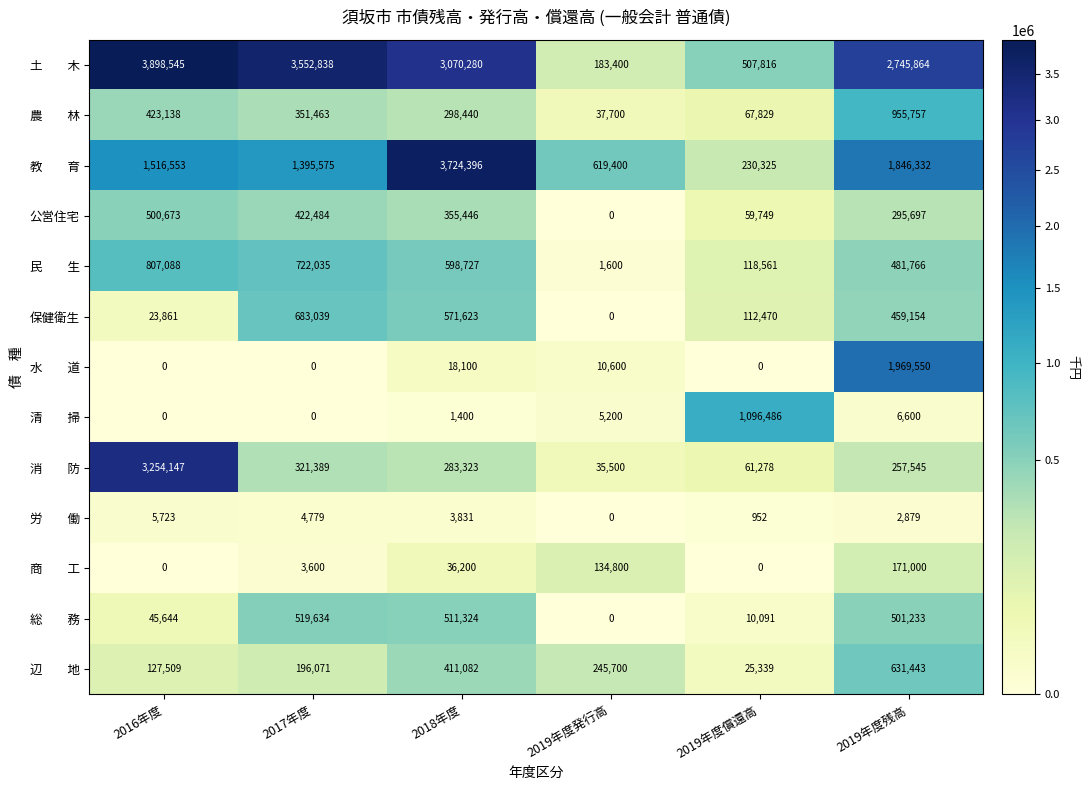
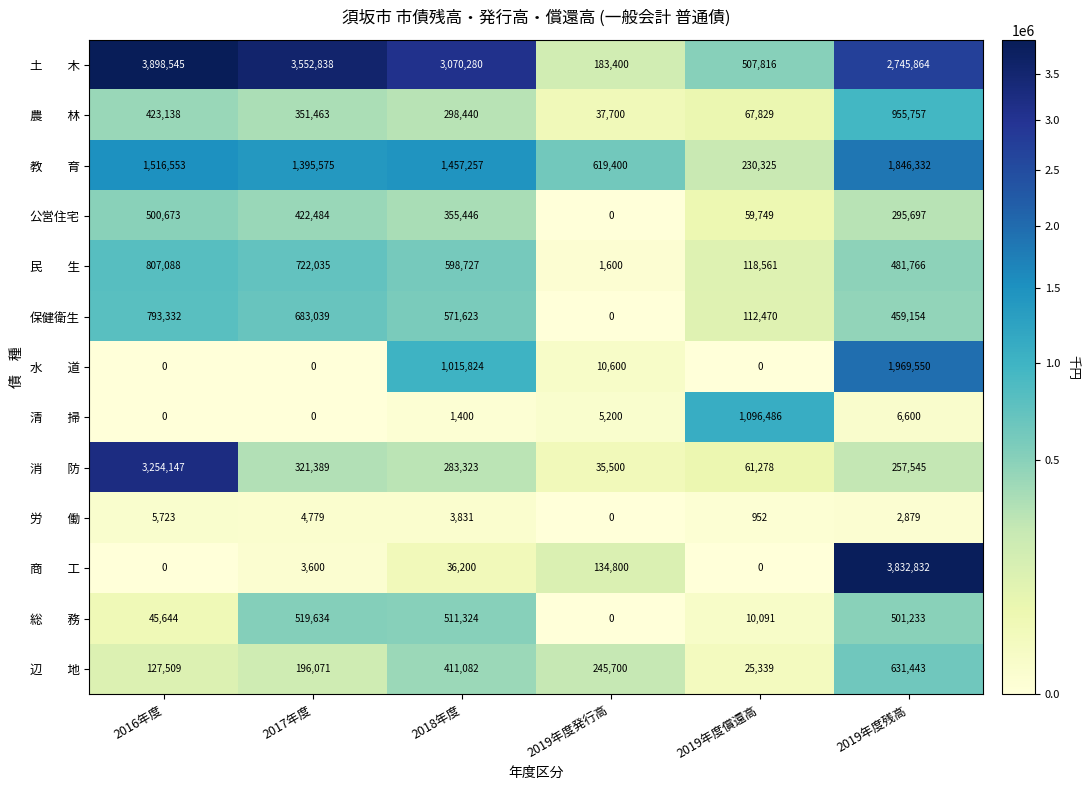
  {
    "土 木": {
      "2016年度": "3,898,545",
      "2017年度": "3,552,838",
      "2018年度": "3,070,280",
      "2019年度発行高": "183,400",
      "2019年度償還高": "507,816",
      "2019年度残高": "2,745,864"
    },
    "農 林": {
      "2016年度": "423,138",
      "2017年度": "351,463",
      "2018年度": "298,440",
      "2019年度発行高": "37,700",
      "2019年度償還高": "67,829",
      "2019年度残高": "955,757"
    },
    "教 育": {
      "2016年度": "1,516,553",
      "2017年度": "1,395,575",
-     "2018年度": "3,724,396",
+     "2018年度": "1,457,257",
      "2019年度発行高": "619,400",
      "2019年度償還高": "230,325",
      "2019年度残高": "1,846,332"
    },
    "公営住宅": {
      "2016年度": "500,673",
      "2017年度": "422,484",
      "2018年度": "355,446",
      "2019年度発行高": "0",
      "2019年度償還高": "59,749",
      "2019年度残高": "295,697"
    },
    "民 生": {
      "2016年度": "807,088",
      "2017年度": "722,035",
      "2018年度": "598,727",
      "2019年度発行高": "1,600",
      "2019年度償還高": "118,561",
      "2019年度残高": "481,766"
    },
    "保健衛生": {
-     "2016年度": "23,861",
+     "2016年度": "793,332",
      "2017年度": "683,039",
      "2018年度": "571,623",
      "2019年度発行高": "0",
      "2019年度償還高": "112,470",
      "2019年度残高": "459,154"
    },
    "水 道": {
      "2016年度": "0",
      "2017年度": "0",
-     "2018年度": "18,100",
+     "2018年度": "1,015,824",
      "2019年度発行高": "10,600",
      "2019年度償還高": "0",
      "2019年度残高": "1,969,550"
    },
    "清 掃": {
      "2016年度": "0",
      "2017年度": "0",
      "2018年度": "1,400",
      "2019年度発行高": "5,200",
      "2019年度償還高": "1,096,486",
      "2019年度残高": "6,600"
    },
    "消 防": {
      "2016年度": "3,254,147",
      "2017年度": "321,389",
      "2018年度": "283,323",
      "2019年度発行高": "35,500",
      "2019年度償還高": "61,278",
      "2019年度残高": "257,545"
    },
    "労 働": {
      "2016年度": "5,723",
      "2017年度": "4,779",
      "2018年度": "3,831",
      "2019年度発行高": "0",
      "2019年度償還高": "952",
      "2019年度残高": "2,879"
    },
    "商 工": {
      "2016年度": "0",
      "2017年度": "3,600",
      "2018年度": "36,200",
      "2019年度発行高": "134,800",
      "2019年度償還高": "0",
-     "2019年度残高": "171,000"
+     "2019年度残高": "3,832,832"
    },
    "総 務": {
      "2016年度": "45,644",
      "2017年度": "519,634",
      "2018年度": "511,324",
      "2019年度発行高": "0",
      "2019年度償還高": "10,091",
      "2019年度残高": "501,233"
    },
    "辺 地": {
      "2016年度": "127,509",
      "2017年度": "196,071",
      "2018年度": "411,082",
      "2019年度発行高": "245,700",
      "2019年度償還高": "25,339",
      "2019年度残高": "631,443"
    }
  }
